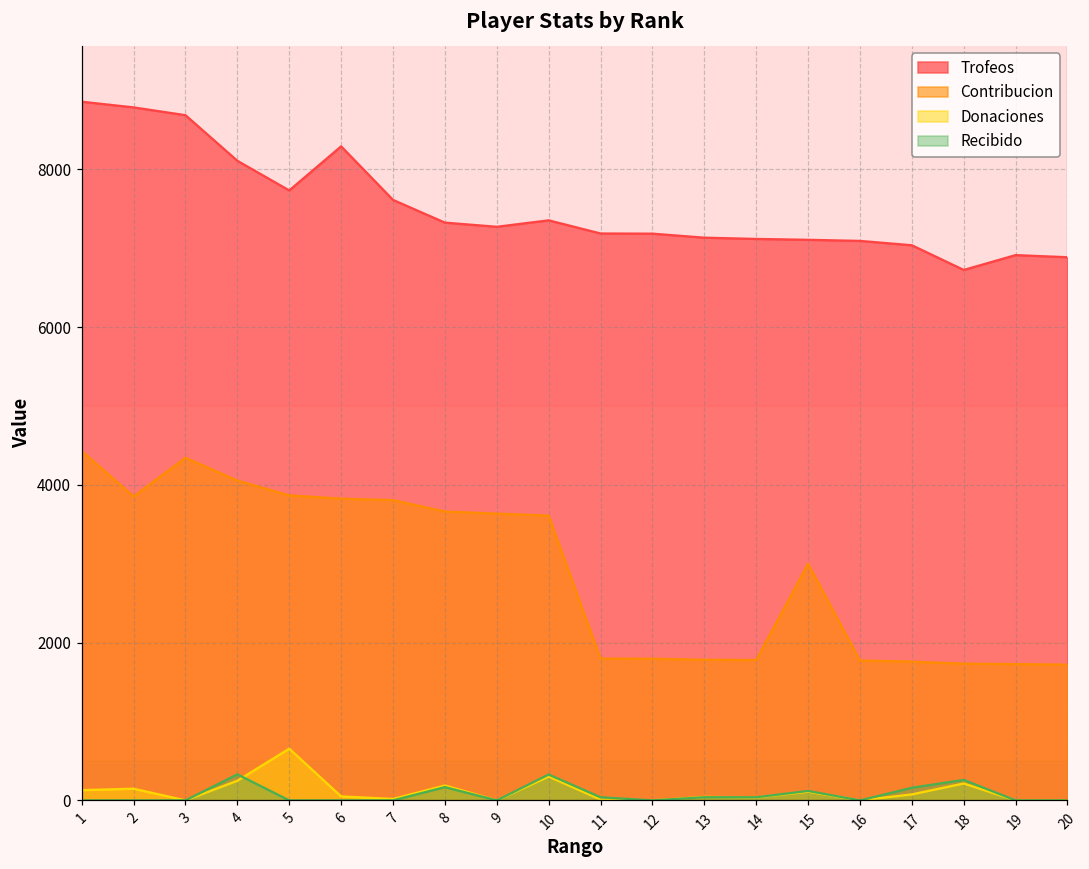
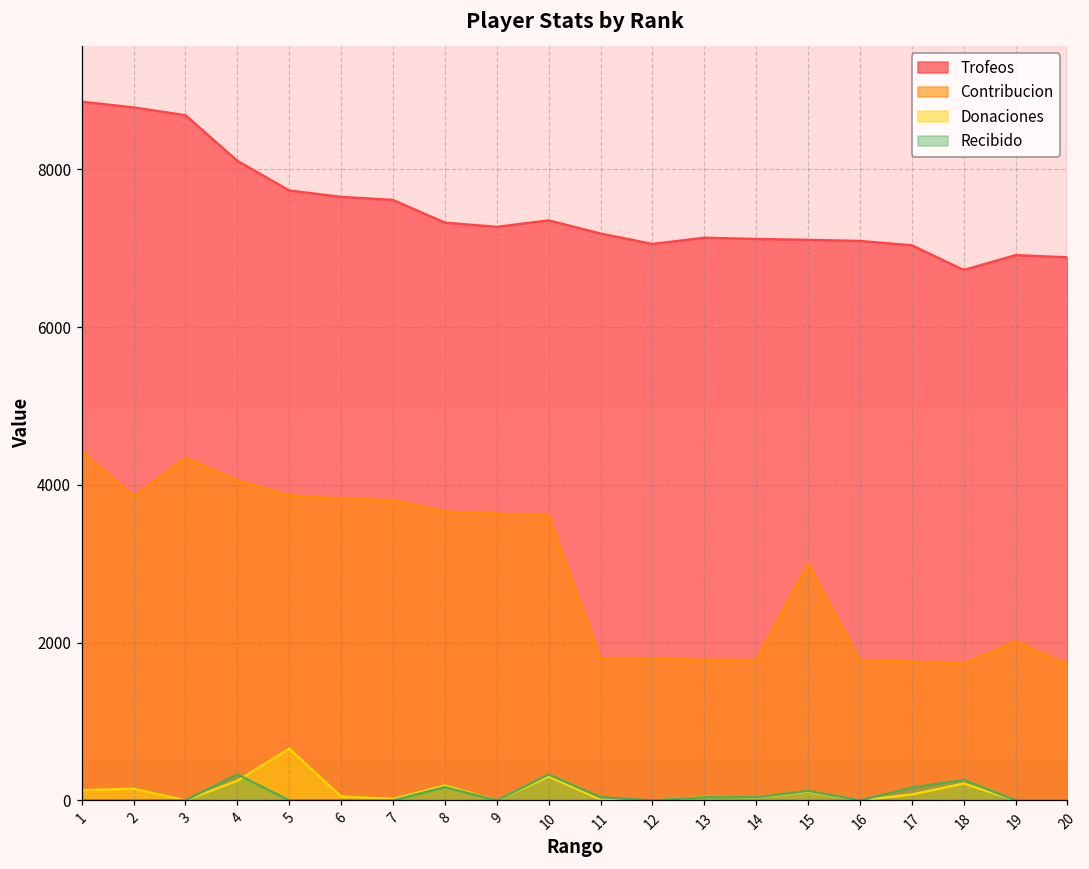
  {
    "Trofeos": {
      "1": 8900,
      "2": 8800,
      "3": 8700,
      "4": 8100,
      "5": 7700,
-     "6": 8300,
+     "6": 7700,
      "7": 7600,
      "8": 7300,
      "9": 7300,
      "10": 7400,
      "11": 7200,
-     "12": 7200,
+     "12": 7100,
      "13": 7100,
      "14": 7100,
      "15": 7100,
      "16": 7100,
      "17": 7000,
      "18": 6700,
      "19": 6900,
      "20": 6900
    },
    "Contribucion": {
      "1": 4400,
      "2": 3900,
      "3": 4300,
      "4": 4100,
      "5": 3900,
      "6": 3800,
      "7": 3800,
      "8": 3700,
      "9": 3600,
      "10": 3600,
      "11": 1800,
      "12": 1800,
      "13": 1800,
      "14": 1800,
      "15": 3000,
      "16": 1800,
      "17": 1800,
      "18": 1700,
-     "19": 1700,
+     "19": 2000,
      "20": 1700
    },
    "Donaciones": {
      "1": 100,
      "2": 100,
      "4": 200,
      "5": 700,
      "6": 100,
      "17": 100,
      "18": 200
    },
    "Recibido": {
      "1": 0,
      "2": 0,
      "4": 300,
      "5": 0,
      "6": 0,
      "17": 200,
      "18": 300
    }
  }
